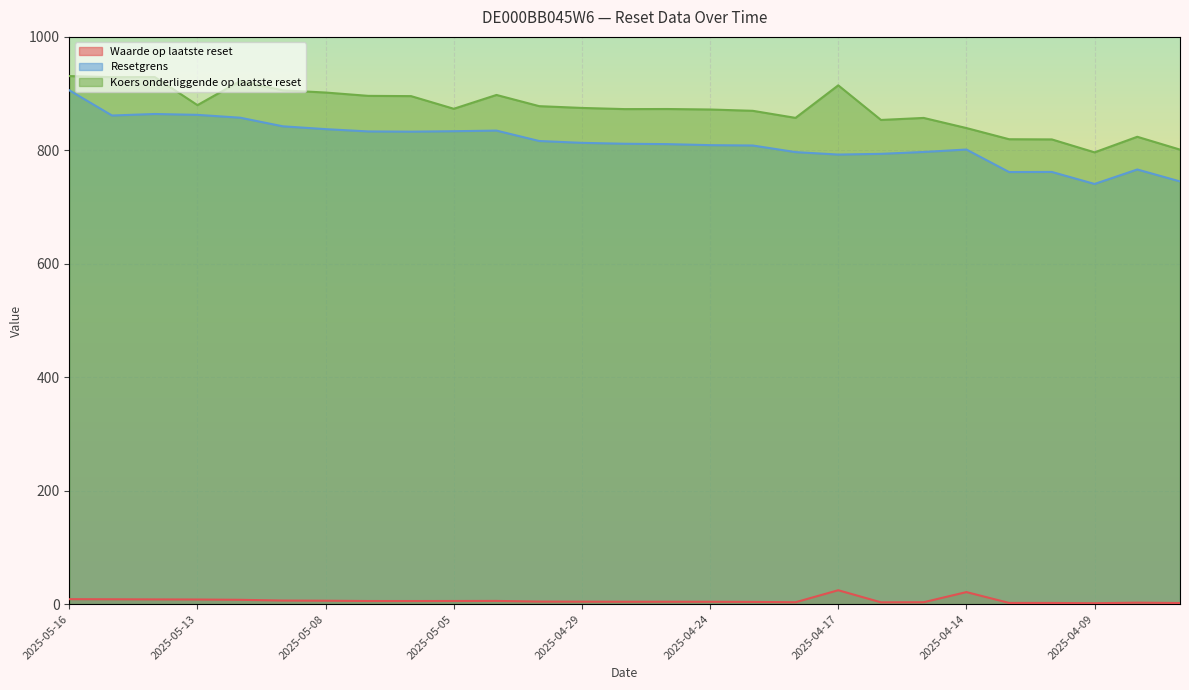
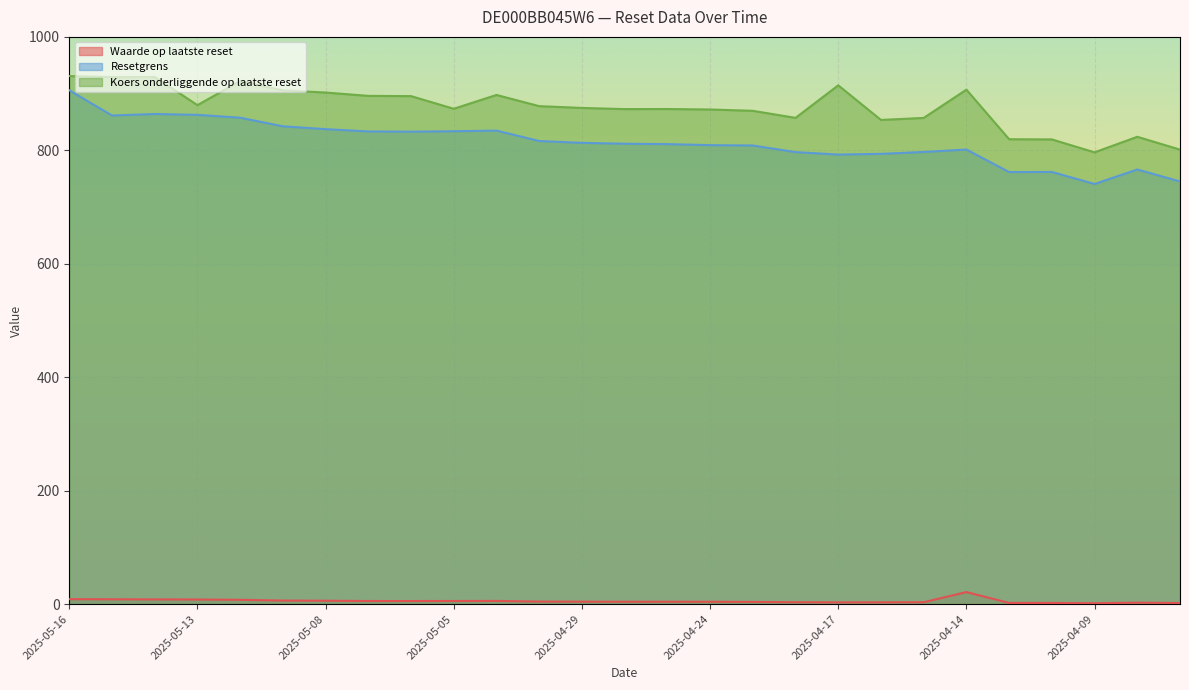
  {
    "Waarde op laatste reset": {
      "2025-05-16": 10,
      "2025-05-13": 10,
      "2025-05-08": 10,
      "2025-05-05": 10,
      "2025-04-29": 0,
      "2025-04-24": 0,
-     "2025-04-17": 20,
+     "2025-04-17": 0,
      "2025-04-14": 20,
      "2025-04-09": 0
    },
    "Resetgrens": {
      "2025-05-16": 910,
      "2025-05-13": 860,
      "2025-05-08": 840,
      "2025-05-05": 830,
      "2025-04-29": 810,
      "2025-04-24": 810,
      "2025-04-17": 790,
      "2025-04-14": 800,
      "2025-04-09": 740
    },
    "Koers onderliggende op laatste reset": {
      "2025-05-16": 930,
      "2025-05-13": 880,
      "2025-05-08": 900,
      "2025-05-05": 870,
      "2025-04-29": 870,
      "2025-04-24": 870,
      "2025-04-17": 910,
-     "2025-04-14": 840,
+     "2025-04-14": 910,
      "2025-04-09": 800
    }
  }
